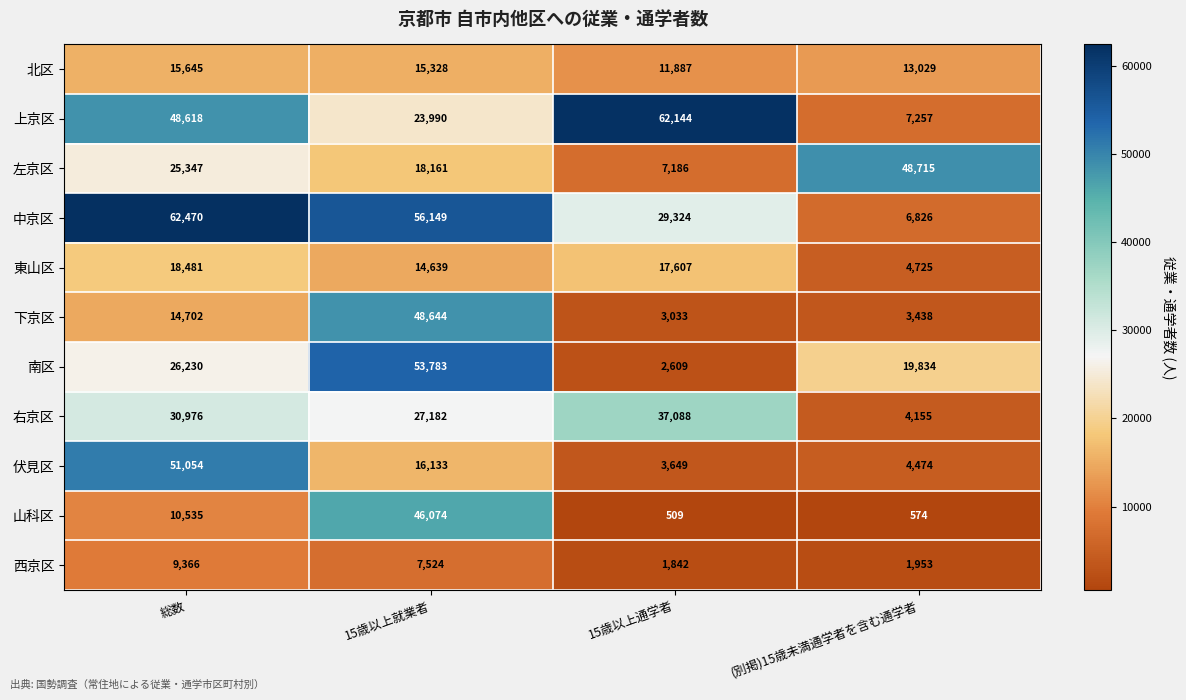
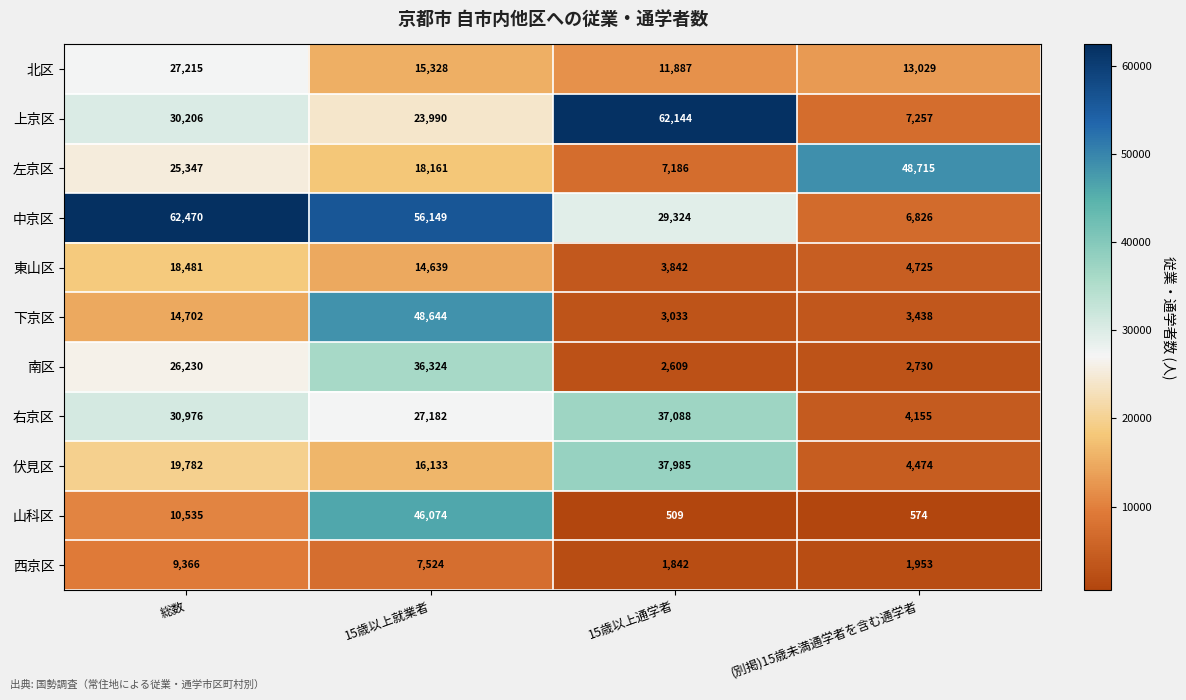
  {
    "北区": {
-     "総数": "15,645",
+     "総数": "27,215",
      "15歳以上就業者": "15,328",
      "15歳以上通学者": "11,887",
      "(別掲)15歳未満通学者を含む通学者": "13,029"
    },
    "上京区": {
-     "総数": "48,618",
+     "総数": "30,206",
      "15歳以上就業者": "23,990",
      "15歳以上通学者": "62,144",
      "(別掲)15歳未満通学者を含む通学者": "7,257"
    },
    "左京区": {
      "総数": "25,347",
      "15歳以上就業者": "18,161",
      "15歳以上通学者": "7,186",
      "(別掲)15歳未満通学者を含む通学者": "48,715"
    },
    "中京区": {
      "総数": "62,470",
      "15歳以上就業者": "56,149",
      "15歳以上通学者": "29,324",
      "(別掲)15歳未満通学者を含む通学者": "6,826"
    },
    "東山区": {
      "総数": "18,481",
      "15歳以上就業者": "14,639",
-     "15歳以上通学者": "17,607",
+     "15歳以上通学者": "3,842",
      "(別掲)15歳未満通学者を含む通学者": "4,725"
    },
    "下京区": {
      "総数": "14,702",
      "15歳以上就業者": "48,644",
      "15歳以上通学者": "3,033",
      "(別掲)15歳未満通学者を含む通学者": "3,438"
    },
    "南区": {
      "総数": "26,230",
-     "15歳以上就業者": "53,783",
+     "15歳以上就業者": "36,324",
      "15歳以上通学者": "2,609",
-     "(別掲)15歳未満通学者を含む通学者": "19,834"
+     "(別掲)15歳未満通学者を含む通学者": "2,730"
    },
    "右京区": {
      "総数": "30,976",
      "15歳以上就業者": "27,182",
      "15歳以上通学者": "37,088",
      "(別掲)15歳未満通学者を含む通学者": "4,155"
    },
    "伏見区": {
-     "総数": "51,054",
+     "総数": "19,782",
      "15歳以上就業者": "16,133",
-     "15歳以上通学者": "3,649",
+     "15歳以上通学者": "37,985",
      "(別掲)15歳未満通学者を含む通学者": "4,474"
    },
    "山科区": {
      "総数": "10,535",
      "15歳以上就業者": "46,074",
      "15歳以上通学者": "509",
      "(別掲)15歳未満通学者を含む通学者": "574"
    },
    "西京区": {
      "総数": "9,366",
      "15歳以上就業者": "7,524",
      "15歳以上通学者": "1,842",
      "(別掲)15歳未満通学者を含む通学者": "1,953"
    }
  }
